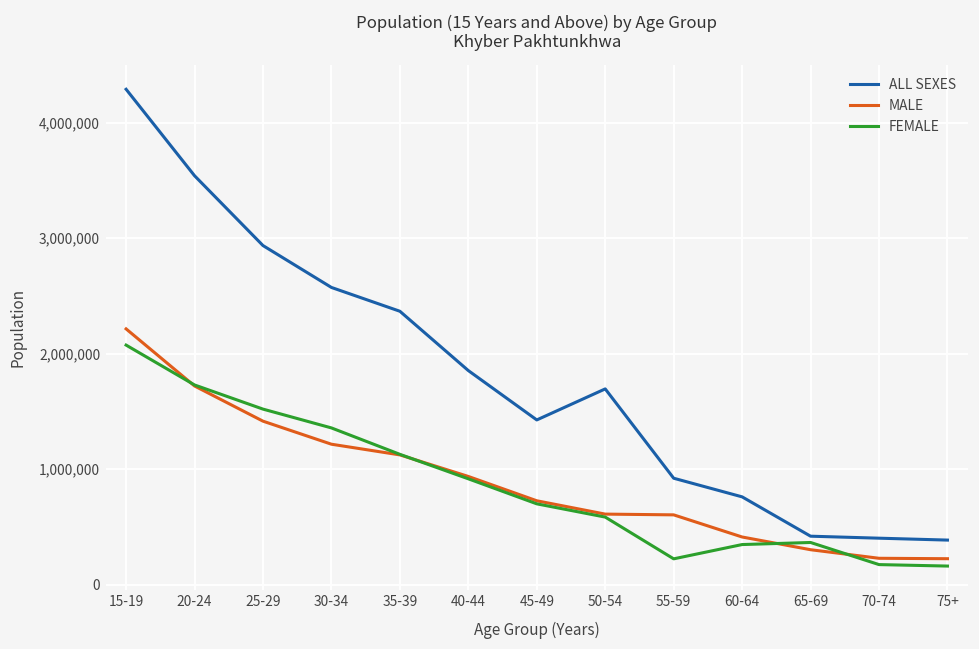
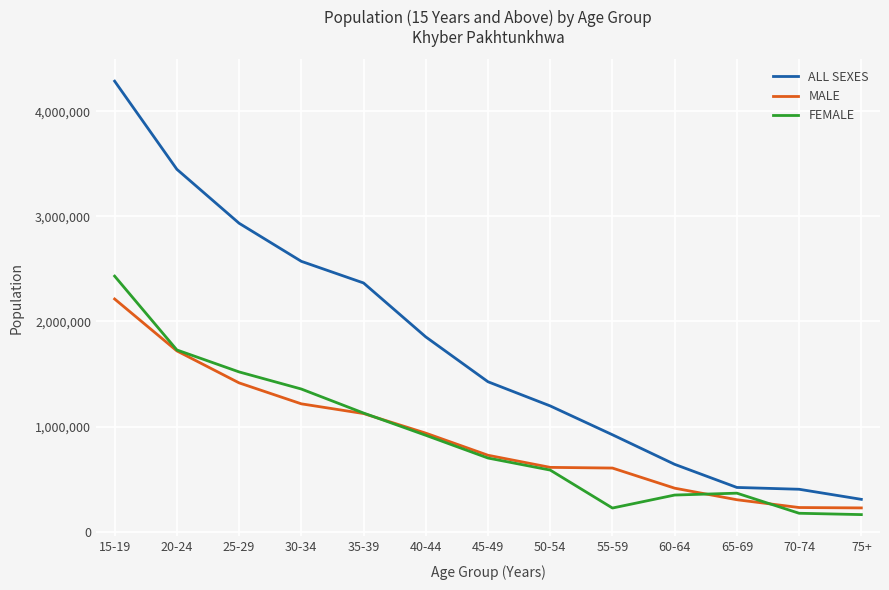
  {
    "ALL SEXES": {
      "15-19": "4,290,000",
-     "20-24": "3,540,000",
+     "20-24": "3,450,000",
      "25-29": "2,940,000",
      "30-34": "2,570,000",
      "35-39": "2,370,000",
      "40-44": "1,850,000",
      "45-49": "1,430,000",
-     "50-54": "1,690,000",
+     "50-54": "1,200,000",
      "55-59": "920,000",
-     "60-64": "760,000",
+     "60-64": "640,000",
      "65-69": "420,000",
      "70-74": "400,000",
-     "75+": "390,000"
+     "75+": "310,000"
    },
    "MALE": {
      "15-19": "2,210,000",
      "25-29": "1,420,000",
      "30-34": "1,220,000",
      "45-49": "730,000",
      "50-54": "610,000",
      "55-59": "600,000",
      "60-64": "410,000",
      "65-69": "300,000",
      "70-74": "230,000",
      "75+": "220,000"
    },
    "FEMALE": {
-     "15-19": "2,070,000",
+     "15-19": "2,430,000",
      "25-29": "1,520,000",
      "30-34": "1,360,000",
      "45-49": "700,000",
      "50-54": "590,000",
      "55-59": "220,000",
      "60-64": "350,000",
      "65-69": "370,000",
      "70-74": "170,000",
      "75+": "160,000"
    }
  }
